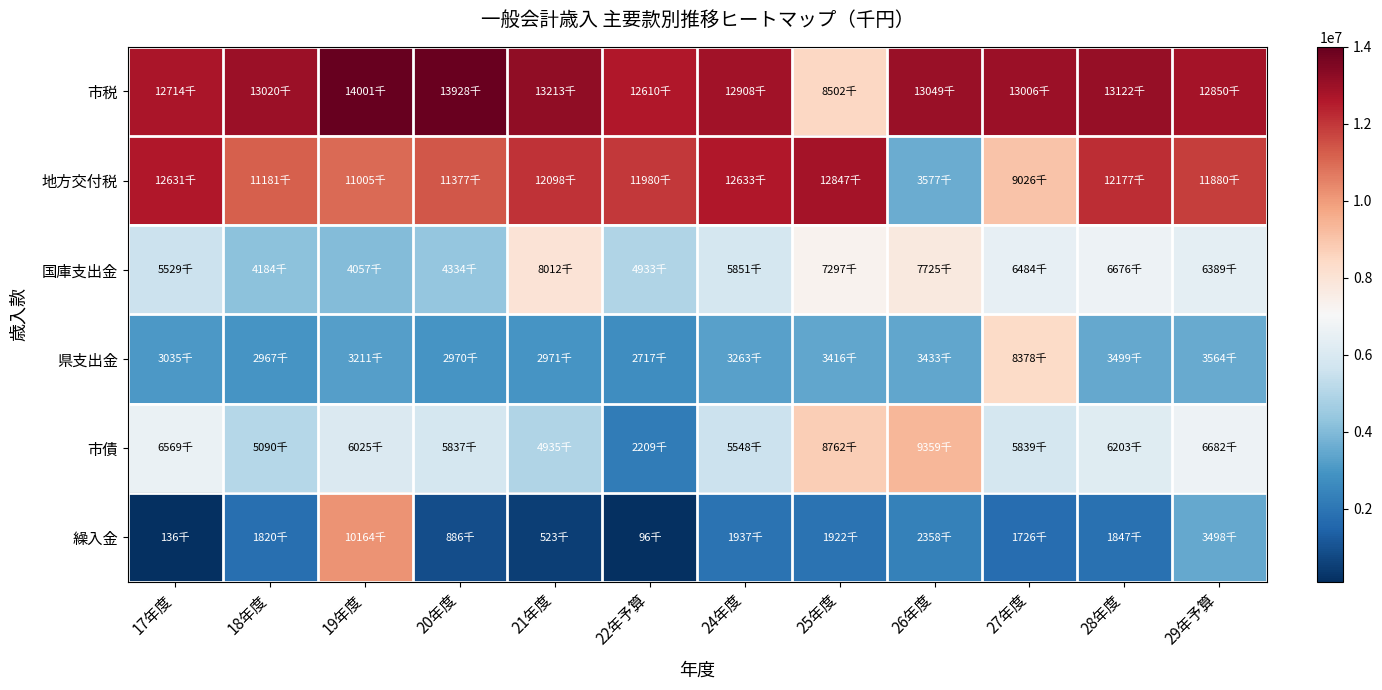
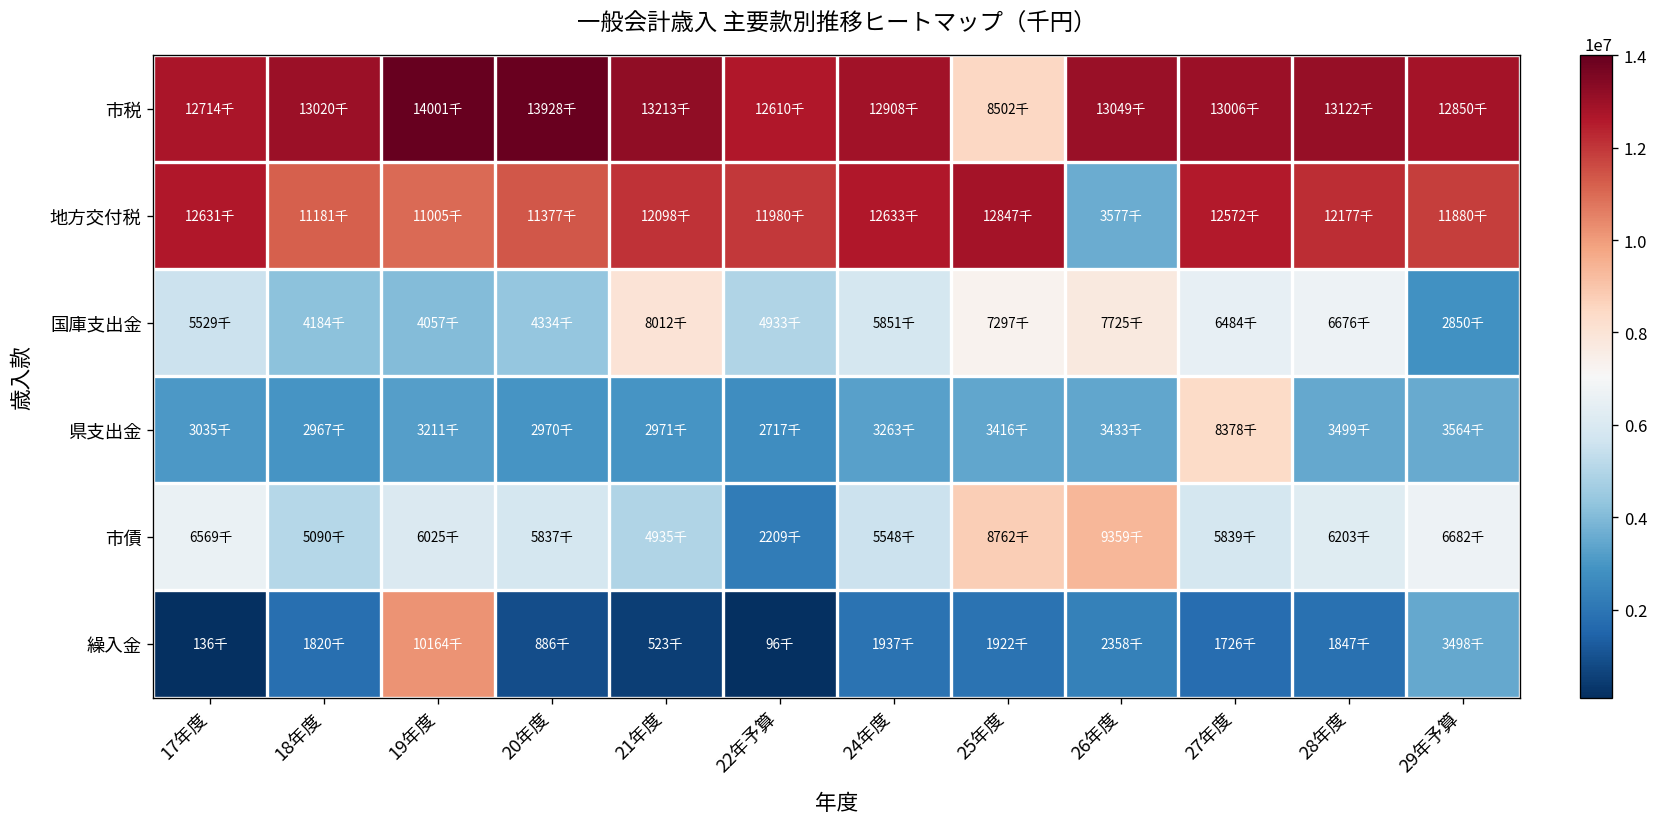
  {
    "市税": {
      "17年度": "12714千",
      "18年度": "13020千",
      "19年度": "14001千",
      "20年度": "13928千",
      "21年度": "13213千",
      "22年予算": "12610千",
      "24年度": "12908千",
      "25年度": "8502千",
      "26年度": "13049千",
      "27年度": "13006千",
      "28年度": "13122千",
      "29年予算": "12850千"
    },
    "地方交付税": {
      "17年度": "12631千",
      "18年度": "11181千",
      "19年度": "11005千",
      "20年度": "11377千",
      "21年度": "12098千",
      "22年予算": "11980千",
      "24年度": "12633千",
      "25年度": "12847千",
      "26年度": "3577千",
-     "27年度": "9026千",
+     "27年度": "12572千",
      "28年度": "12177千",
      "29年予算": "11880千"
    },
    "国庫支出金": {
      "17年度": "5529千",
      "18年度": "4184千",
      "19年度": "4057千",
      "20年度": "4334千",
      "21年度": "8012千",
      "22年予算": "4933千",
      "24年度": "5851千",
      "25年度": "7297千",
      "26年度": "7725千",
      "27年度": "6484千",
      "28年度": "6676千",
-     "29年予算": "6389千"
+     "29年予算": "2850千"
    },
    "県支出金": {
      "17年度": "3035千",
      "18年度": "2967千",
      "19年度": "3211千",
      "20年度": "2970千",
      "21年度": "2971千",
      "22年予算": "2717千",
      "24年度": "3263千",
      "25年度": "3416千",
      "26年度": "3433千",
      "27年度": "8378千",
      "28年度": "3499千",
      "29年予算": "3564千"
    },
    "市債": {
      "17年度": "6569千",
      "18年度": "5090千",
      "19年度": "6025千",
      "20年度": "5837千",
      "21年度": "4935千",
      "22年予算": "2209千",
      "24年度": "5548千",
      "25年度": "8762千",
      "26年度": "9359千",
      "27年度": "5839千",
      "28年度": "6203千",
      "29年予算": "6682千"
    },
    "繰入金": {
      "17年度": "136千",
      "18年度": "1820千",
      "19年度": "10164千",
      "20年度": "886千",
      "21年度": "523千",
      "22年予算": "96千",
      "24年度": "1937千",
      "25年度": "1922千",
      "26年度": "2358千",
      "27年度": "1726千",
      "28年度": "1847千",
      "29年予算": "3498千"
    }
  }
